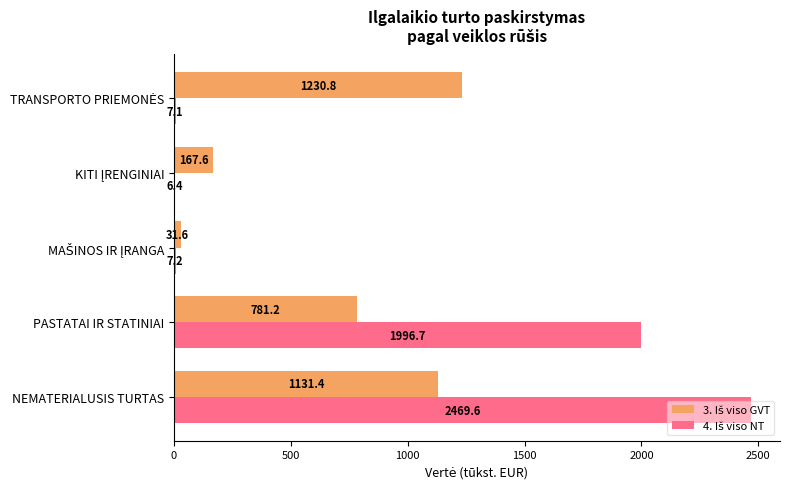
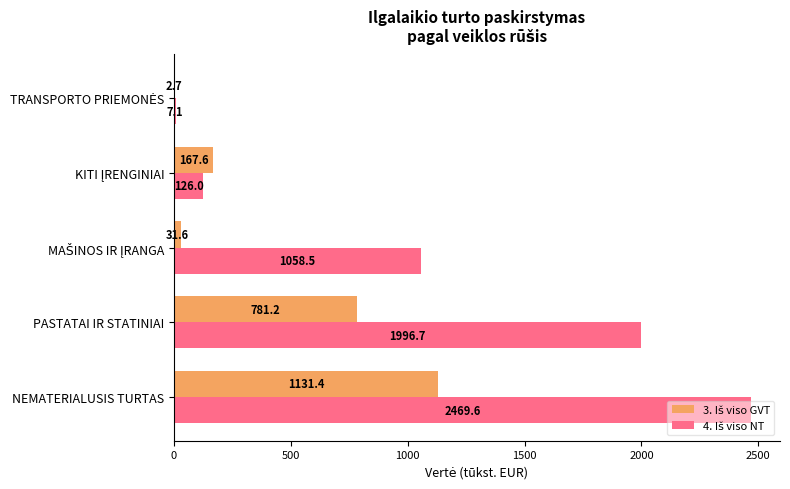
  {
    "3. Iš viso GVT": {
-     "TRANSPORTO PRIEMONĖS": 1230.8,
+     "TRANSPORTO PRIEMONĖS": 2.7,
      "KITI ĮRENGINIAI": 167.6,
      "MAŠINOS IR ĮRANGA": 31.6,
      "PASTATAI IR STATINIAI": 781.2,
      "NEMATERIALUSIS TURTAS": 1131.4
    },
    "4. Iš viso NT": {
      "TRANSPORTO PRIEMONĖS": 7.1,
-     "KITI ĮRENGINIAI": 6.4,
-     "MAŠINOS IR ĮRANGA": 7.2,
+     "KITI ĮRENGINIAI": 126.0,
+     "MAŠINOS IR ĮRANGA": 1058.5,
      "PASTATAI IR STATINIAI": 1996.7
    }
  }
